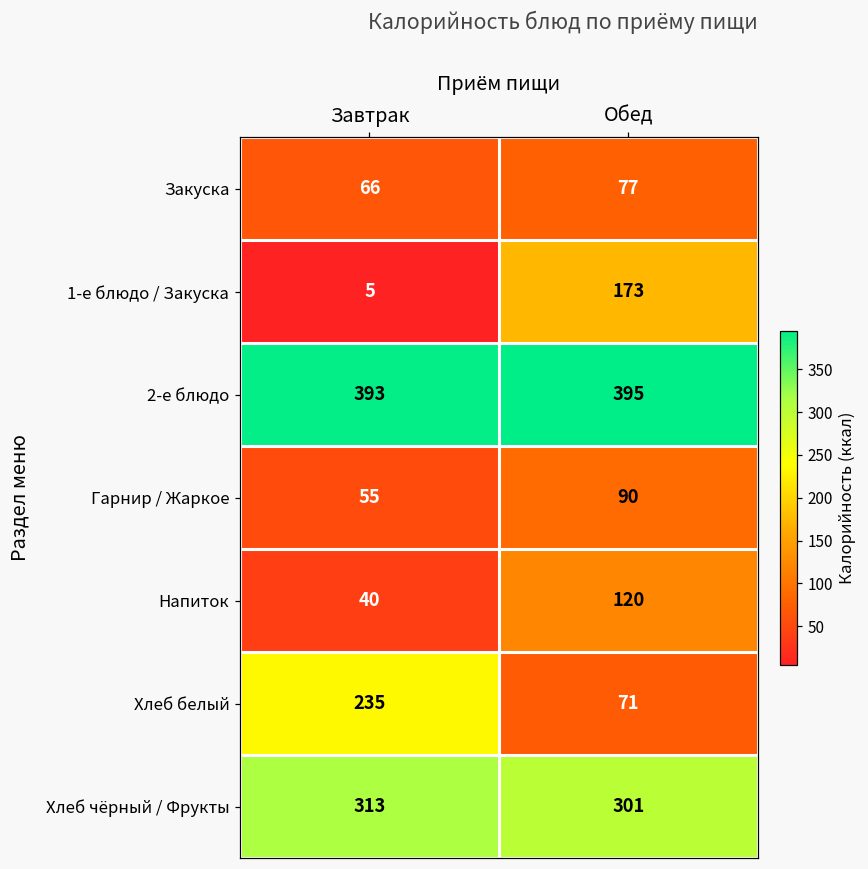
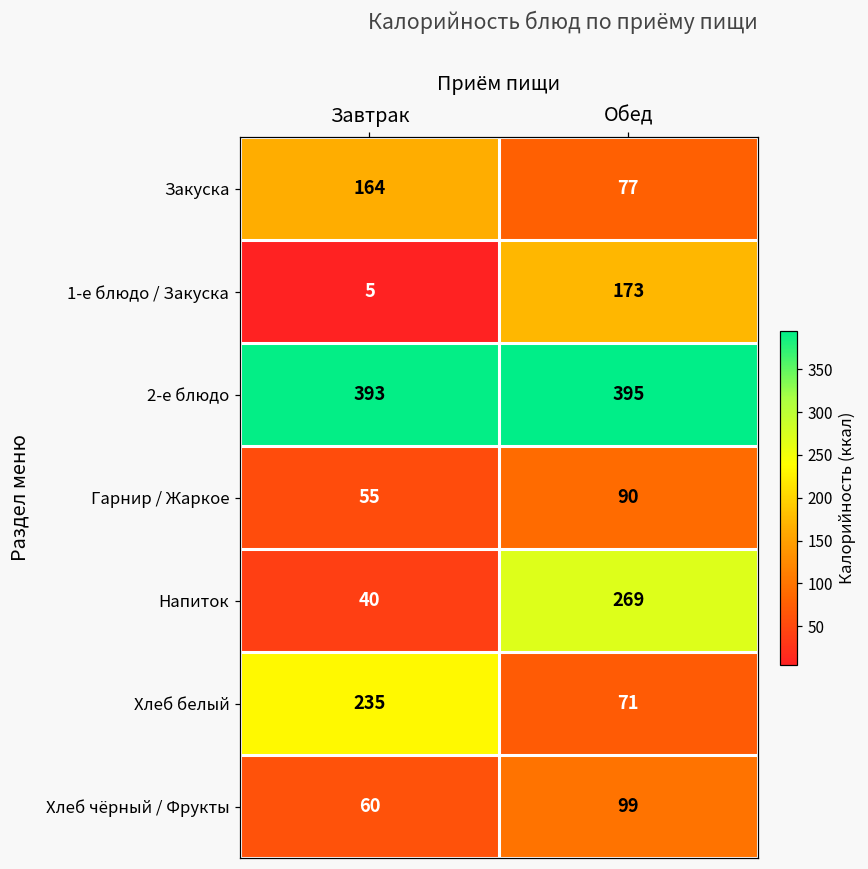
  {
    "Закуска": {
-     "Завтрак": 66,
+     "Завтрак": 164,
      "Обед": 77
    },
    "1-е блюдо / Закуска": {
      "Завтрак": 5,
      "Обед": 173
    },
    "2-е блюдо": {
      "Завтрак": 393,
      "Обед": 395
    },
    "Гарнир / Жаркое": {
      "Завтрак": 55,
      "Обед": 90
    },
    "Напиток": {
      "Завтрак": 40,
-     "Обед": 120
+     "Обед": 269
    },
    "Хлеб белый": {
      "Завтрак": 235,
      "Обед": 71
    },
    "Хлеб чёрный / Фрукты": {
-     "Завтрак": 313,
-     "Обед": 301
+     "Завтрак": 60,
+     "Обед": 99
    }
  }
